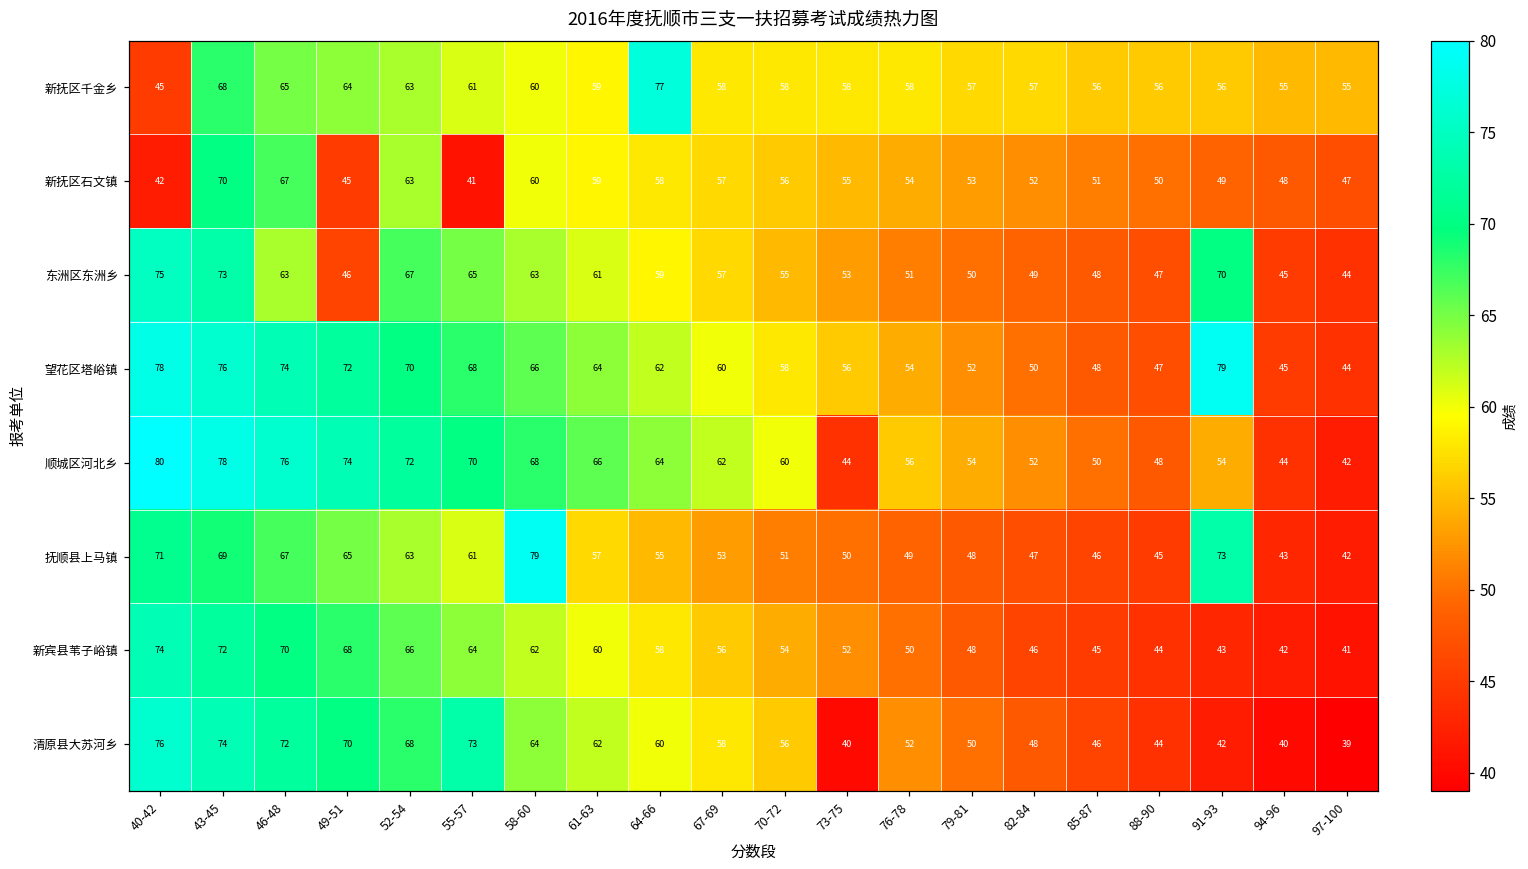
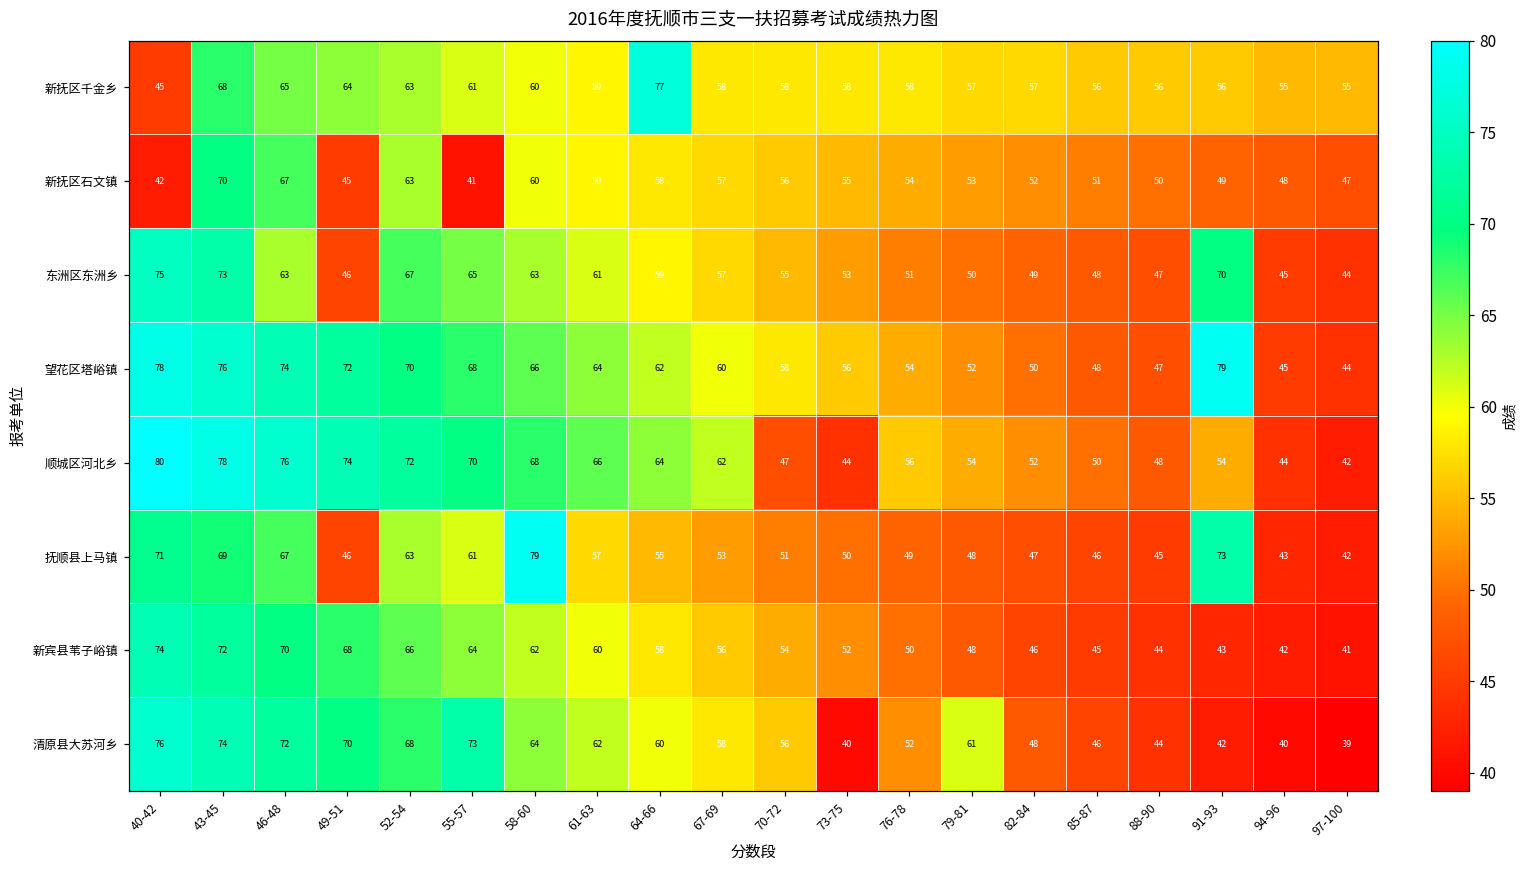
  {
    "新抚区千金乡": {
      "40-42": 45,
      "43-45": 68,
      "46-48": 65,
      "49-51": 64,
      "52-54": 63,
      "55-57": 61,
      "58-60": 60,
      "61-63": 59,
      "64-66": 77,
      "67-69": 58,
      "70-72": 58,
      "73-75": 58,
      "76-78": 58,
      "79-81": 57,
      "82-84": 57,
      "85-87": 56,
      "88-90": 56,
      "91-93": 56,
      "94-96": 55,
      "97-100": 55
    },
    "新抚区石文镇": {
      "40-42": 42,
      "43-45": 70,
      "46-48": 67,
      "49-51": 45,
      "52-54": 63,
      "55-57": 41,
      "58-60": 60,
      "61-63": 59,
      "64-66": 58,
      "67-69": 57,
      "70-72": 56,
      "73-75": 55,
      "76-78": 54,
      "79-81": 53,
      "82-84": 52,
      "85-87": 51,
      "88-90": 50,
      "91-93": 49,
      "94-96": 48,
      "97-100": 47
    },
    "东洲区东洲乡": {
      "40-42": 75,
      "43-45": 73,
      "46-48": 63,
      "49-51": 46,
      "52-54": 67,
      "55-57": 65,
      "58-60": 63,
      "61-63": 61,
      "64-66": 59,
      "67-69": 57,
      "70-72": 55,
      "73-75": 53,
      "76-78": 51,
      "79-81": 50,
      "82-84": 49,
      "85-87": 48,
      "88-90": 47,
      "91-93": 70,
      "94-96": 45,
      "97-100": 44
    },
    "望花区塔峪镇": {
      "40-42": 78,
      "43-45": 76,
      "46-48": 74,
      "49-51": 72,
      "52-54": 70,
      "55-57": 68,
      "58-60": 66,
      "61-63": 64,
      "64-66": 62,
      "67-69": 60,
      "70-72": 58,
      "73-75": 56,
      "76-78": 54,
      "79-81": 52,
      "82-84": 50,
      "85-87": 48,
      "88-90": 47,
      "91-93": 79,
      "94-96": 45,
      "97-100": 44
    },
    "顺城区河北乡": {
      "40-42": 80,
      "43-45": 78,
      "46-48": 76,
      "49-51": 74,
      "52-54": 72,
      "55-57": 70,
      "58-60": 68,
      "61-63": 66,
      "64-66": 64,
      "67-69": 62,
-     "70-72": 60,
+     "70-72": 47,
      "73-75": 44,
      "76-78": 56,
      "79-81": 54,
      "82-84": 52,
      "85-87": 50,
      "88-90": 48,
      "91-93": 54,
      "94-96": 44,
      "97-100": 42
    },
    "抚顺县上马镇": {
      "40-42": 71,
      "43-45": 69,
      "46-48": 67,
-     "49-51": 65,
+     "49-51": 46,
      "52-54": 63,
      "55-57": 61,
      "58-60": 79,
      "61-63": 57,
      "64-66": 55,
      "67-69": 53,
      "70-72": 51,
      "73-75": 50,
      "76-78": 49,
      "79-81": 48,
      "82-84": 47,
      "85-87": 46,
      "88-90": 45,
      "91-93": 73,
      "94-96": 43,
      "97-100": 42
    },
    "新宾县苇子峪镇": {
      "40-42": 74,
      "43-45": 72,
      "46-48": 70,
      "49-51": 68,
      "52-54": 66,
      "55-57": 64,
      "58-60": 62,
      "61-63": 60,
      "64-66": 58,
      "67-69": 56,
      "70-72": 54,
      "73-75": 52,
      "76-78": 50,
      "79-81": 48,
      "82-84": 46,
      "85-87": 45,
      "88-90": 44,
      "91-93": 43,
      "94-96": 42,
      "97-100": 41
    },
    "清原县大苏河乡": {
      "40-42": 76,
      "43-45": 74,
      "46-48": 72,
      "49-51": 70,
      "52-54": 68,
      "55-57": 73,
      "58-60": 64,
      "61-63": 62,
      "64-66": 60,
      "67-69": 58,
      "70-72": 56,
      "73-75": 40,
      "76-78": 52,
-     "79-81": 50,
+     "79-81": 61,
      "82-84": 48,
      "85-87": 46,
      "88-90": 44,
      "91-93": 42,
      "94-96": 40,
      "97-100": 39
    }
  }
